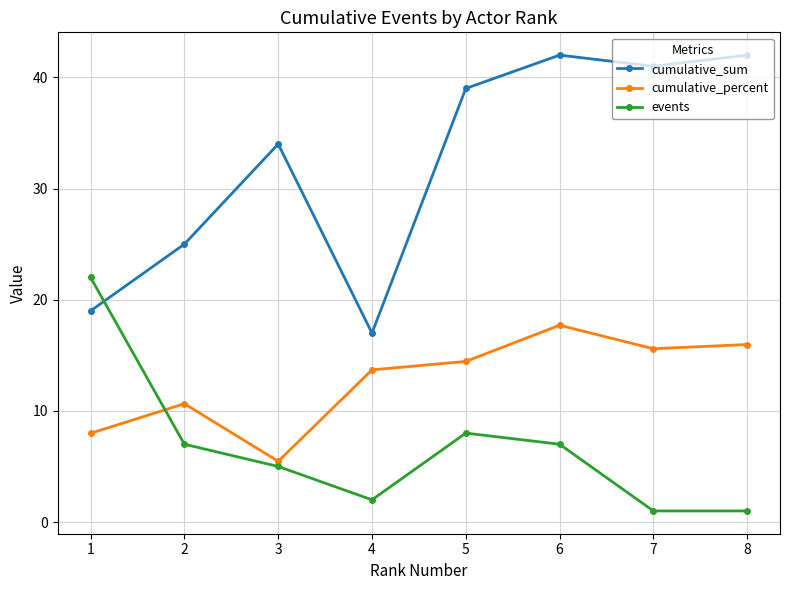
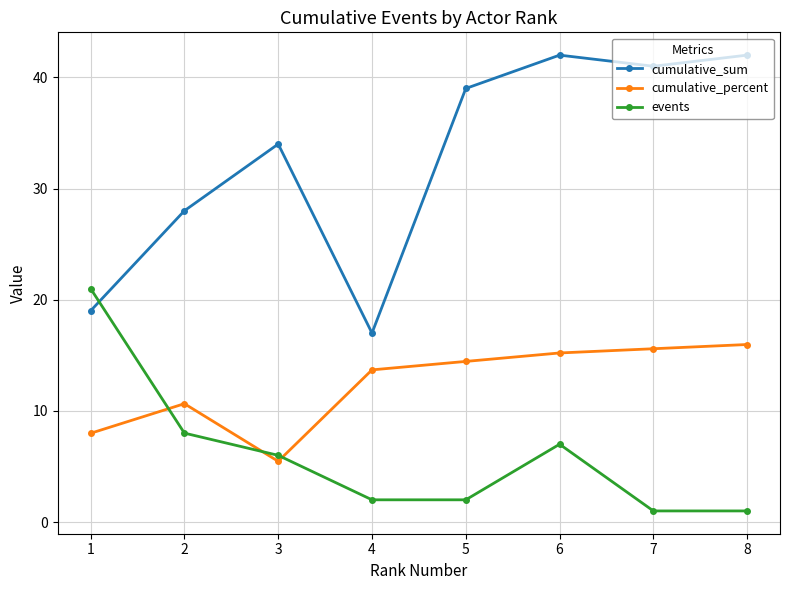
  {
    "cumulative_sum": {
      "1": 19,
-     "2": 25,
+     "2": 28,
      "3": 34,
      "4": 17,
      "5": 39,
      "6": 42
    },
    "cumulative_percent": {
      "1": 8.0,
      "2": 10.6,
      "3": 5.5,
      "4": 13.7,
      "5": 14.4,
-     "6": 17.7,
+     "6": 15.2,
      "7": 15.6,
      "8": 16.0
    },
    "events": {
-     "1": 22,
-     "2": 7,
-     "3": 5,
+     "1": 21,
+     "2": 8,
+     "3": 6,
      "4": 2,
-     "5": 8,
+     "5": 2,
      "6": 7,
      "7": 1,
      "8": 1
    }
  }
